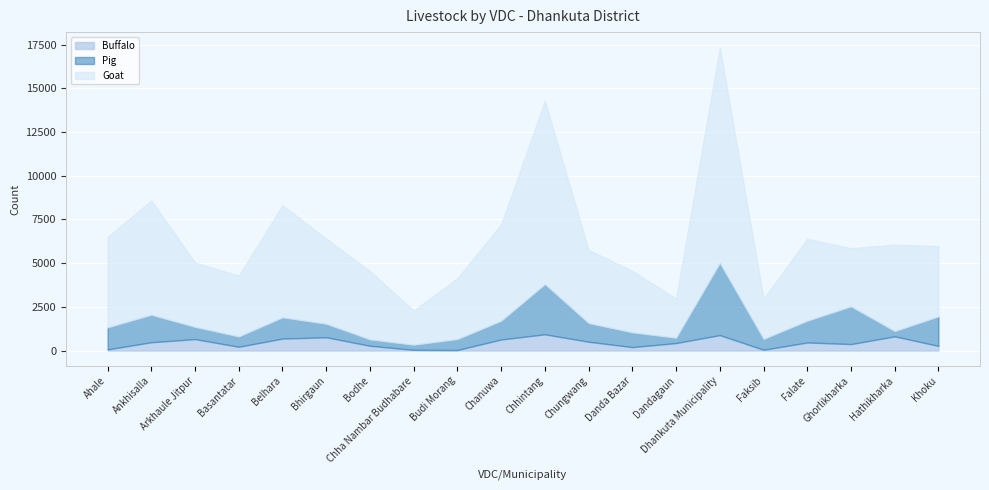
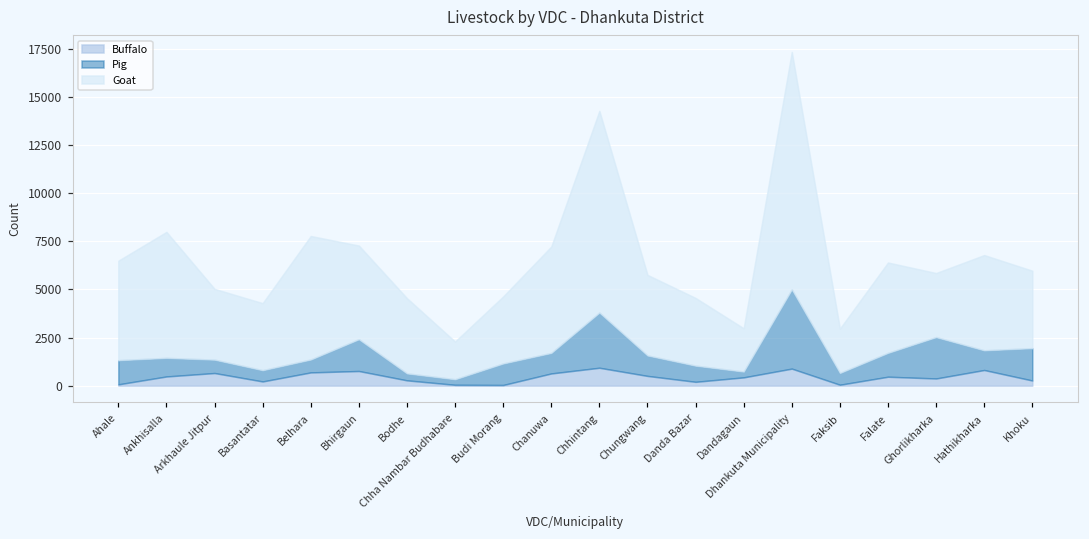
  {
    "Pig": {
      "Ahale": 1300,
-     "Ankhisalla": 1600,
+     "Ankhisalla": 1000,
      "Arkhaule Jitpur": 700,
      "Basantatar": 600,
-     "Belhara": 1200,
-     "Bhirgaun": 800,
+     "Belhara": 700,
+     "Bhirgaun": 1700,
      "Bodhe": 400,
      "Chha Nambar Budhabare": 300,
-     "Budi Morang": 600,
+     "Budi Morang": 1100,
      "Chanuwa": 1100,
      "Chhintang": 2900,
      "Chungwang": 1100,
      "Danda Bazar": 800,
      "Dandagaun": 300,
      "Dhankuta Municipality": 4100,
      "Faksib": 600,
      "Falate": 1200,
      "Ghorlikharka": 2200,
-     "Hathikharka": 300,
+     "Hathikharka": 1000,
      "Khoku": 1700
    }
  }
